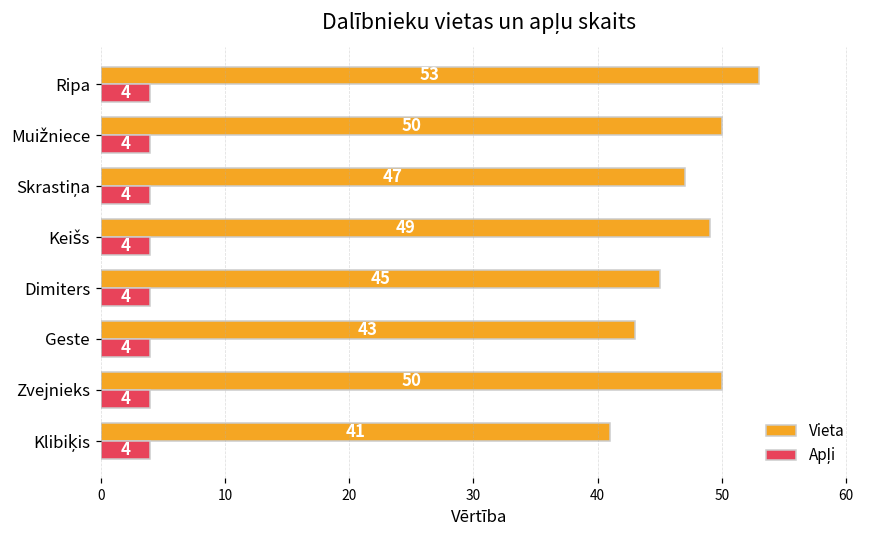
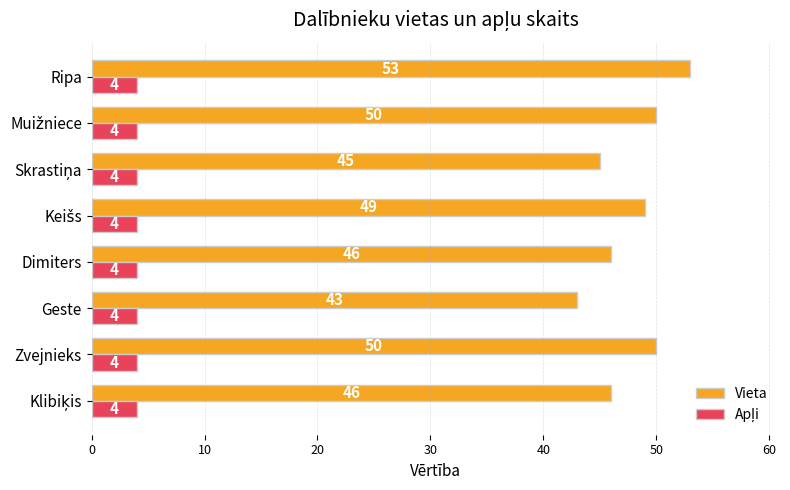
  {
    "Vieta": {
      "Ripa": 53,
      "Muižniece": 50,
-     "Skrastiņa": 47,
+     "Skrastiņa": 45,
      "Keišs": 49,
-     "Dimiters": 45,
+     "Dimiters": 46,
      "Geste": 43,
      "Zvejnieks": 50,
-     "Klibiķis": 41
+     "Klibiķis": 46
    },
    "Apļi": {
      "Ripa": 4,
      "Muižniece": 4,
      "Skrastiņa": 4,
      "Keišs": 4,
      "Dimiters": 4,
      "Geste": 4,
      "Zvejnieks": 4,
      "Klibiķis": 4
    }
  }
